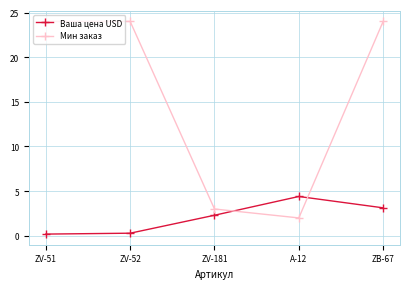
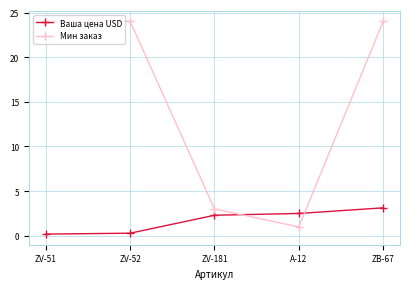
  {
    "Ваша цена USD": {
      "ZV-51": 0,
      "ZV-52": 0,
      "ZV-181": 2,
-     "A-12": 4,
+     "A-12": 3,
      "ZB-67": 3
    },
    "Мин заказ": {
      "ZV-52": 24,
      "ZV-181": 3,
-     "A-12": 2,
+     "A-12": 1,
      "ZB-67": 24
    }
  }
